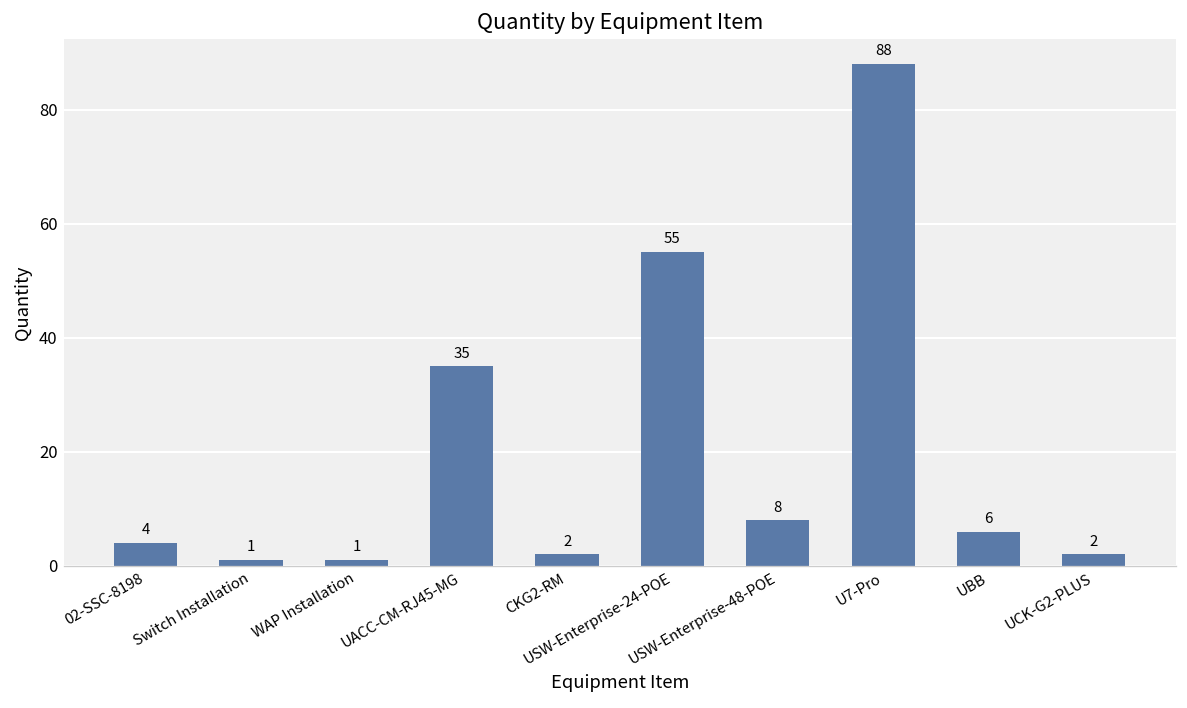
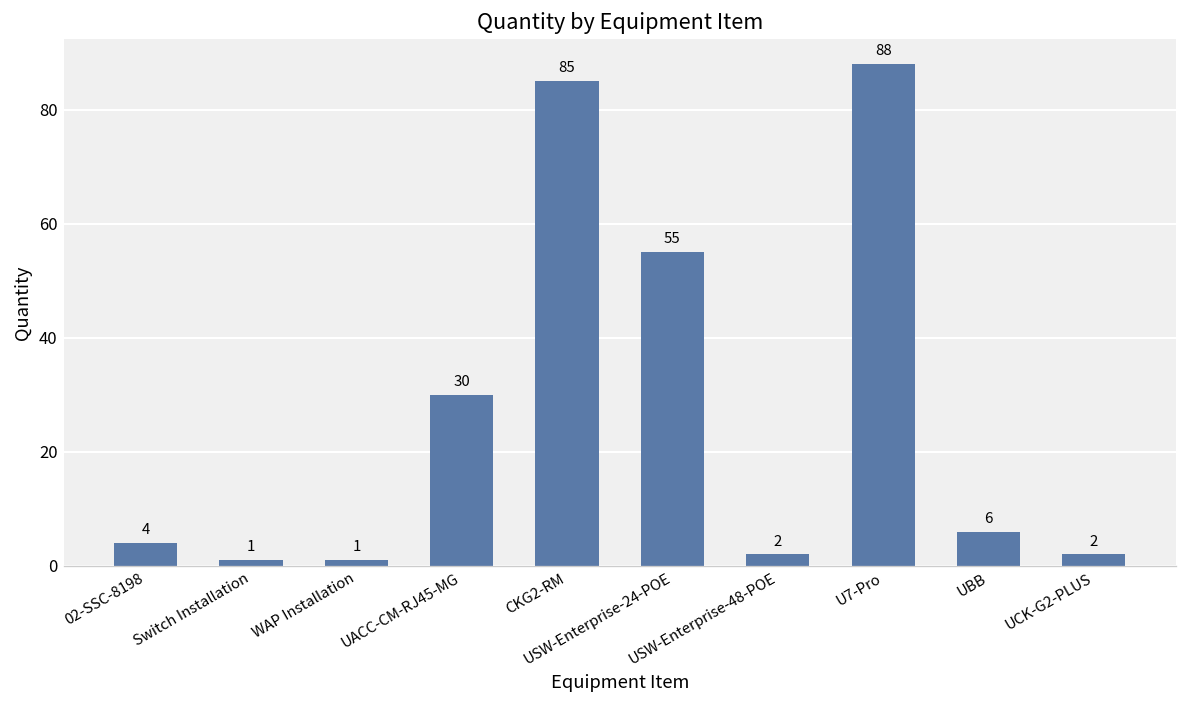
  {
    "02-SSC-8198": 4,
    "Switch Installation": 1,
    "WAP Installation": 1,
-   "UACC-CM-RJ45-MG": 35,
-   "CKG2-RM": 2,
+   "UACC-CM-RJ45-MG": 30,
+   "CKG2-RM": 85,
    "USW-Enterprise-24-POE": 55,
-   "USW-Enterprise-48-POE": 8,
+   "USW-Enterprise-48-POE": 2,
    "U7-Pro": 88,
    "UBB": 6,
    "UCK-G2-PLUS": 2
  }
